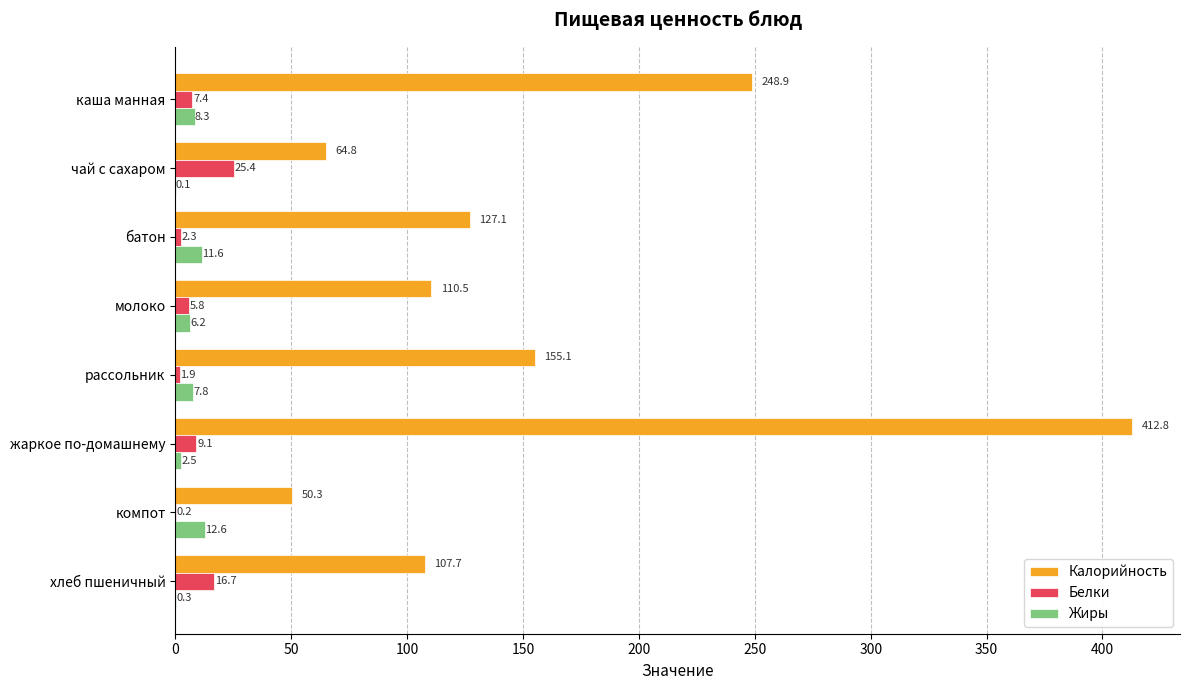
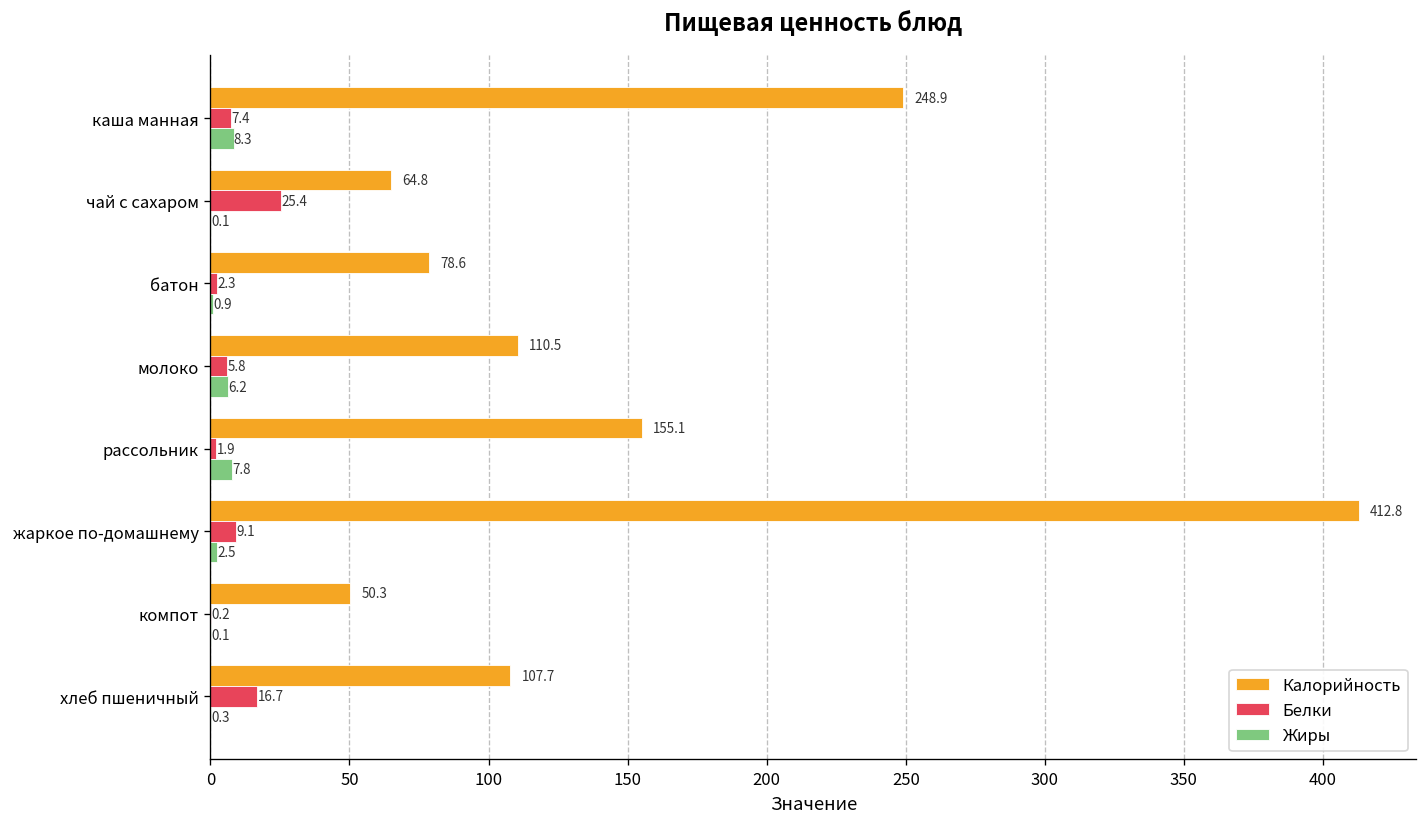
  {
    "Калорийность": {
      "каша манная": 248.9,
      "чай с сахаром": 64.8,
-     "батон": 127.1,
+     "батон": 78.6,
      "молоко": 110.5,
      "рассольник": 155.1,
      "жаркое по-домашнему": 412.8,
      "компот": 50.3,
      "хлеб пшеничный": 107.7
    },
    "Белки": {
      "каша манная": 7.4,
      "чай с сахаром": 25.4,
      "батон": 2.3,
      "молоко": 5.8,
      "рассольник": 1.9,
      "жаркое по-домашнему": 9.1,
      "компот": 0.2,
      "хлеб пшеничный": 16.7
    },
    "Жиры": {
      "каша манная": 8.3,
      "чай с сахаром": 0.1,
-     "батон": 11.6,
+     "батон": 0.9,
      "молоко": 6.2,
      "рассольник": 7.8,
      "жаркое по-домашнему": 2.5,
-     "компот": 12.6,
+     "компот": 0.1,
      "хлеб пшеничный": 0.3
    }
  }
